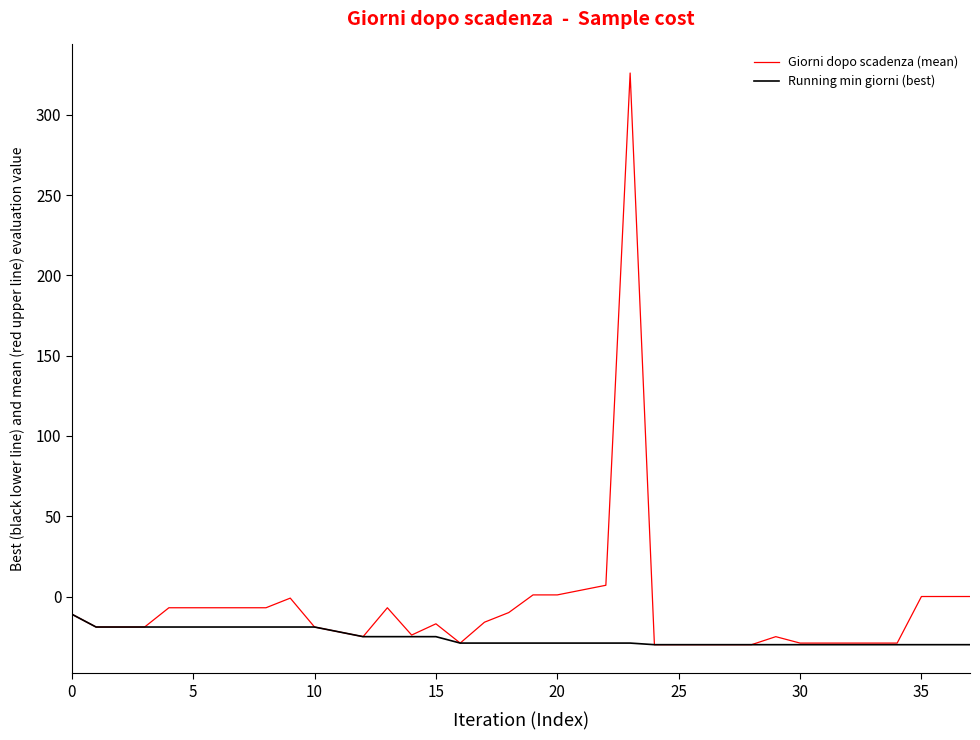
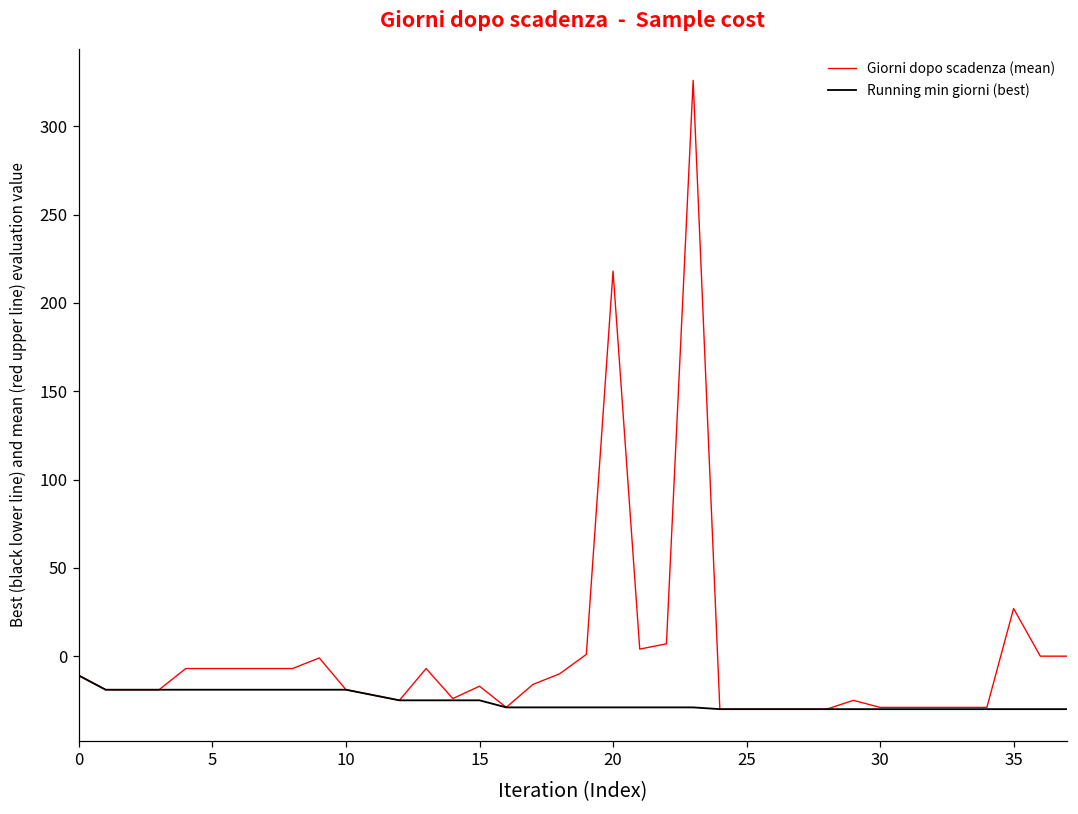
  {
    "Giorni dopo scadenza (mean)": {
      "5": -7,
      "15": -17,
-     "20": 1,
-     "35": 0
+     "20": 218,
+     "35": 27
    },
    "Running min giorni (best)": {
      "5": -19,
      "15": -25,
      "20": -29,
      "35": -30
    }
  }
